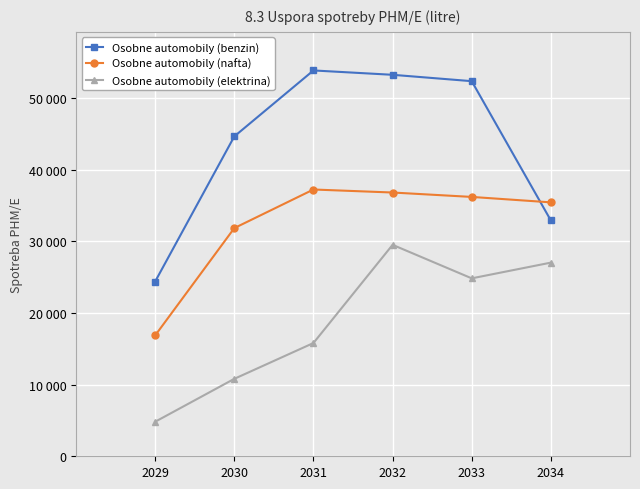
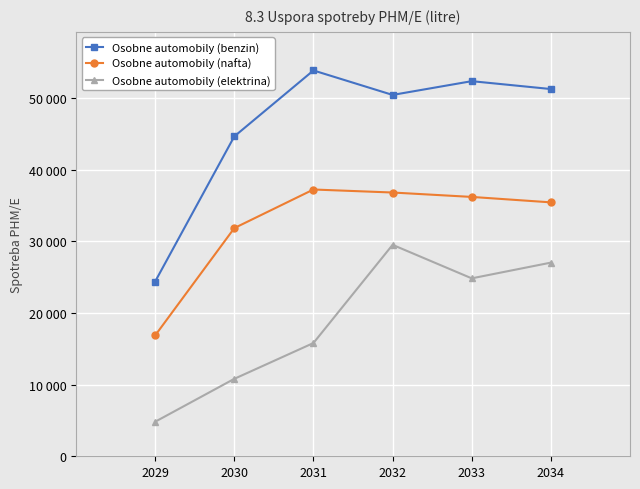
  {
    "Osobne automobily (benzin)": {
      "2029": 24000,
      "2030": 45000,
      "2031": 54000,
-     "2032": 53000,
+     "2032": 50000,
      "2033": 52000,
-     "2034": 33000
+     "2034": 51000
    },
    "Osobne automobily (nafta)": {
      "2029": 17000,
      "2030": 32000,
      "2031": 37000,
      "2032": 37000,
      "2033": 36000,
      "2034": 35000
    },
    "Osobne automobily (elektrina)": {
      "2029": 5000,
      "2030": 11000,
      "2031": 16000,
      "2032": 29000,
      "2033": 25000,
      "2034": 27000
    }
  }
